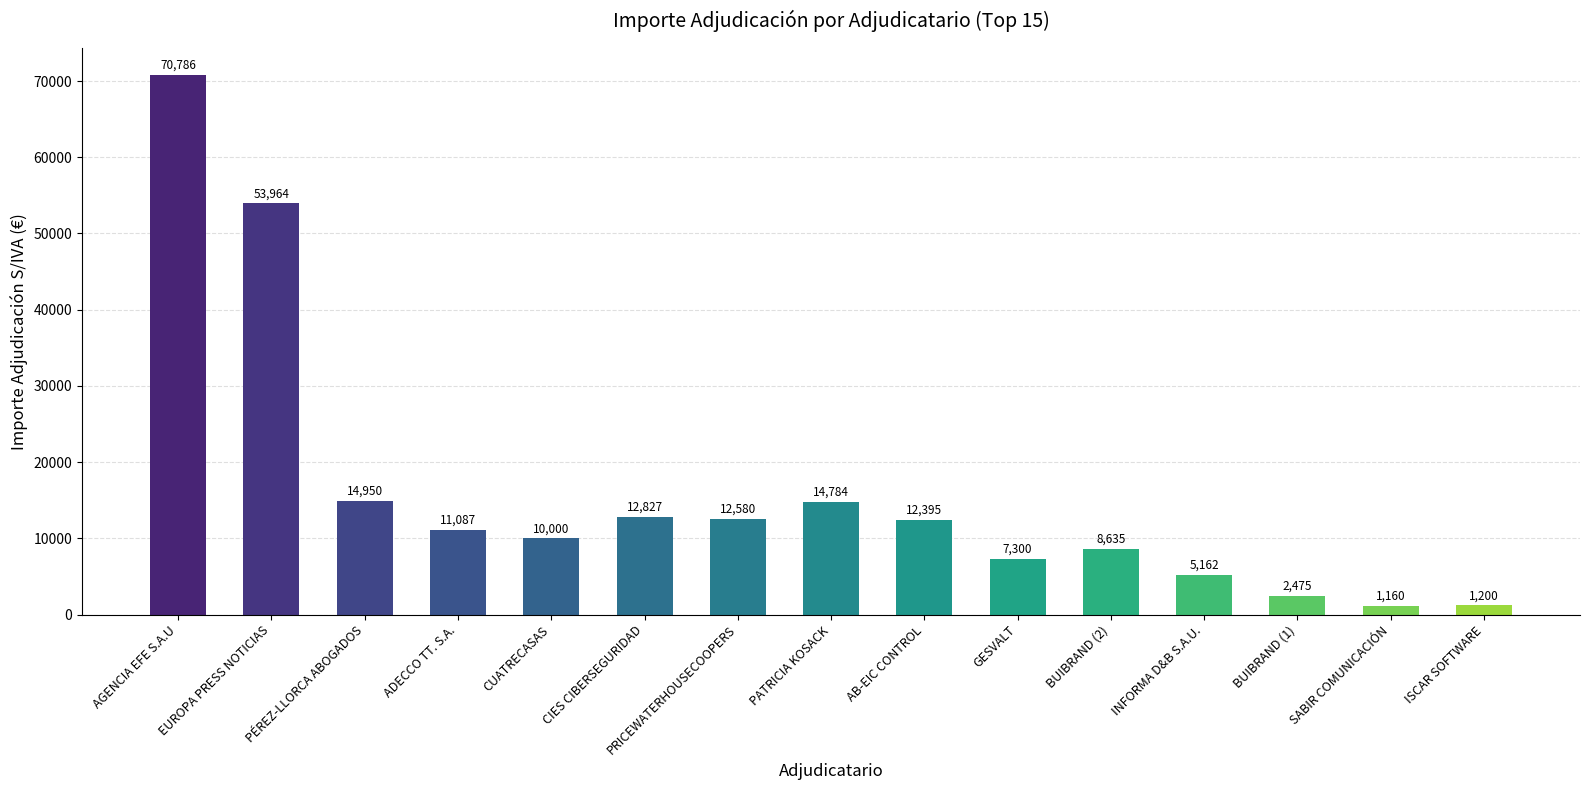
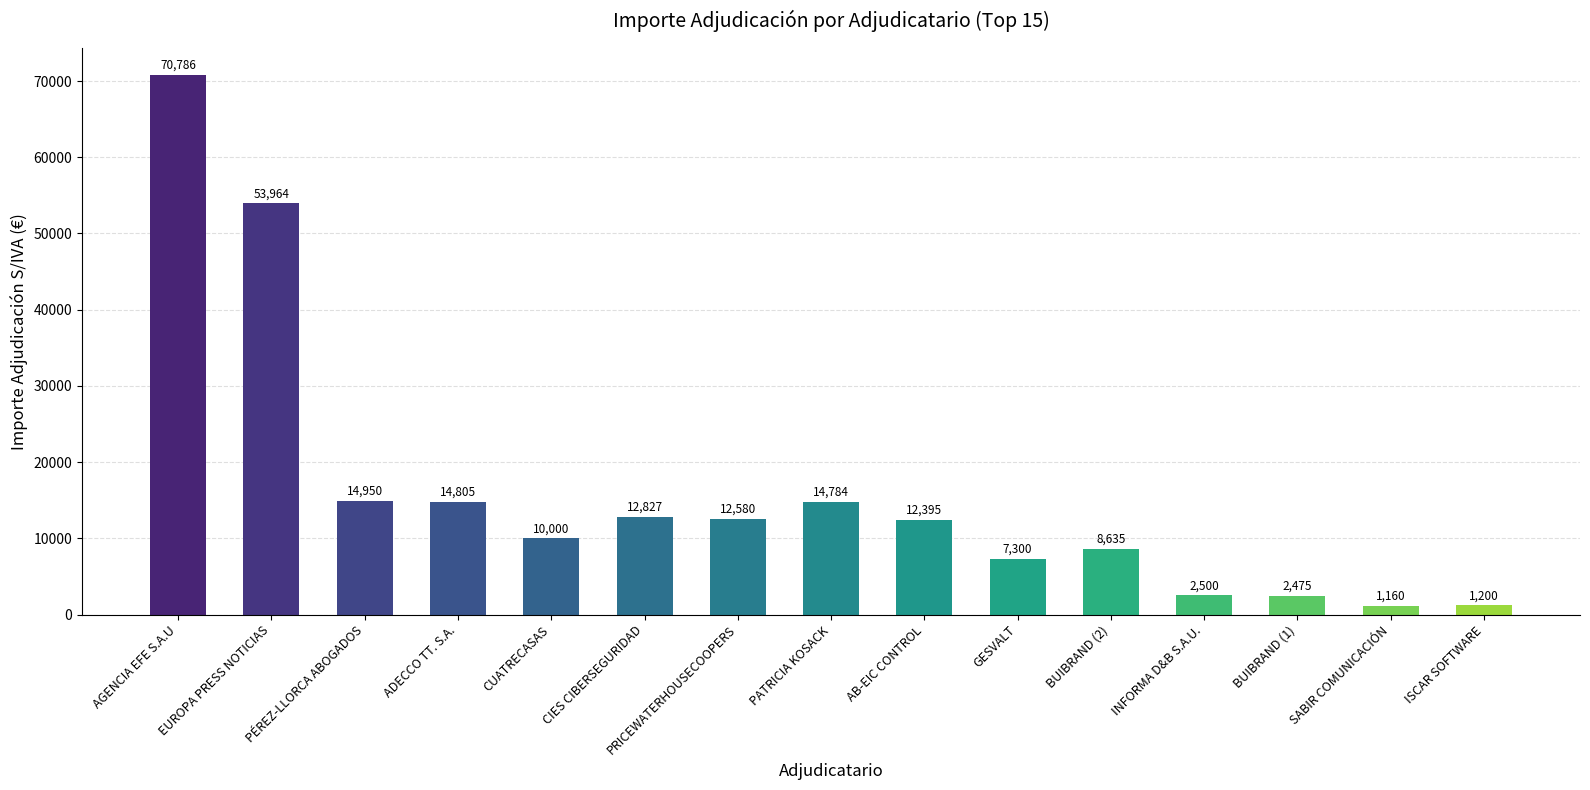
  {
    "AGENCIA EFE S.A.U": "70,786",
    "EUROPA PRESS NOTICIAS": "53,964",
    "PÉREZ-LLORCA ABOGADOS": "14,950",
-   "ADECCO TT. S.A.": "11,087",
+   "ADECCO TT. S.A.": "14,805",
    "CUATRECASAS": "10,000",
    "CIES CIBERSEGURIDAD": "12,827",
    "PRICEWATERHOUSECOOPERS": "12,580",
    "PATRICIA KOSACK": "14,784",
    "AB-EIC CONTROL": "12,395",
    "GESVALT": "7,300",
    "BUIBRAND (2)": "8,635",
-   "INFORMA D&B S.A.U.": "5,162",
+   "INFORMA D&B S.A.U.": "2,500",
    "BUIBRAND (1)": "2,475",
    "SABIR COMUNICACIÓN": "1,160",
    "ISCAR SOFTWARE": "1,200"
  }
